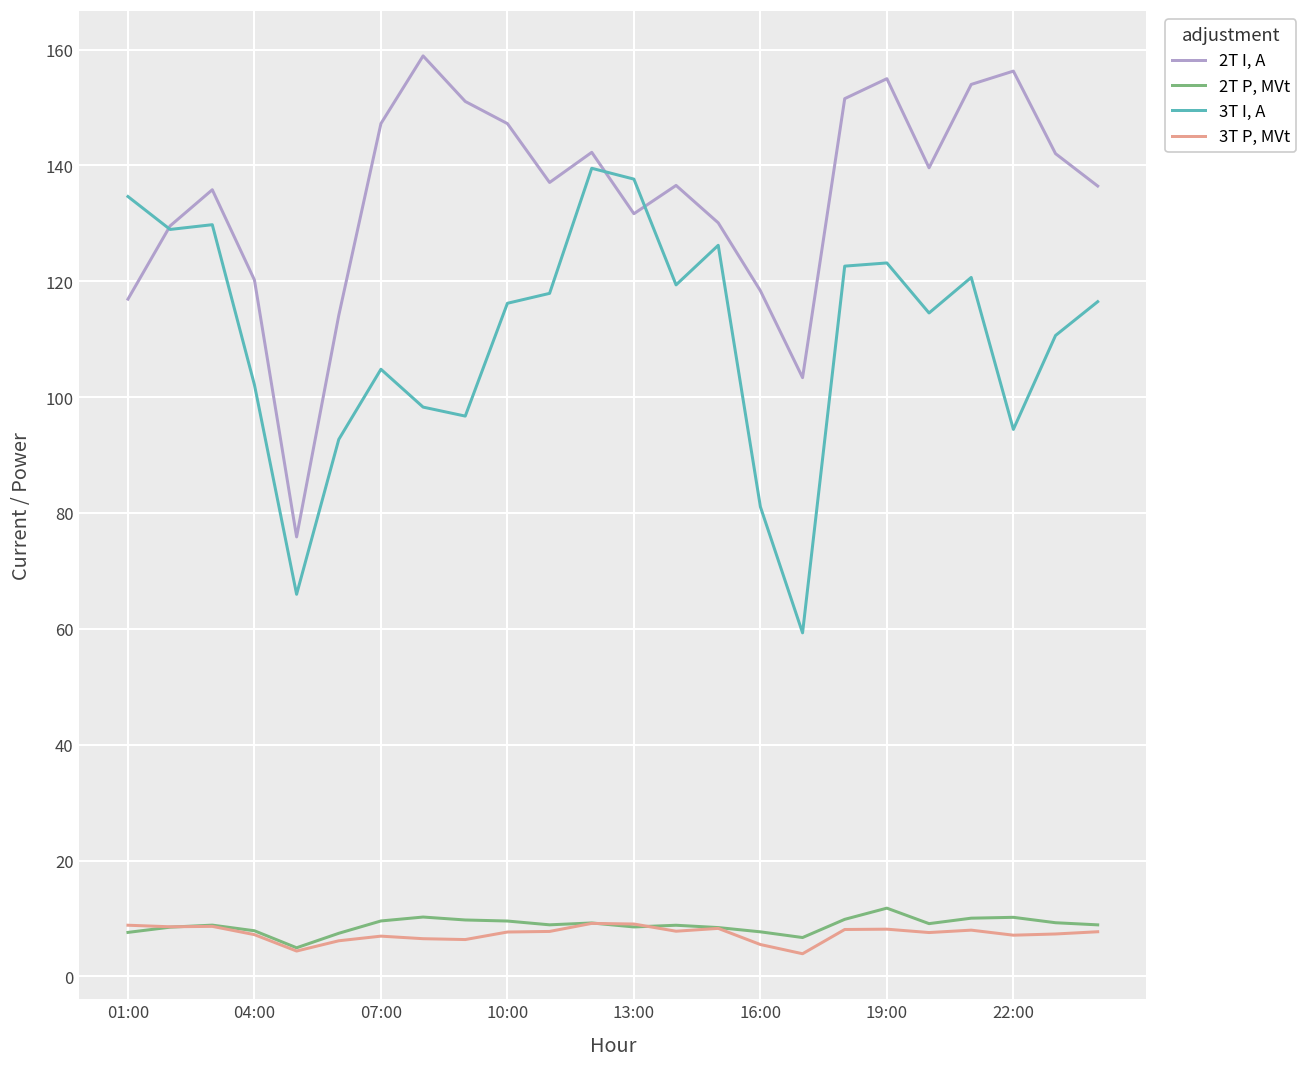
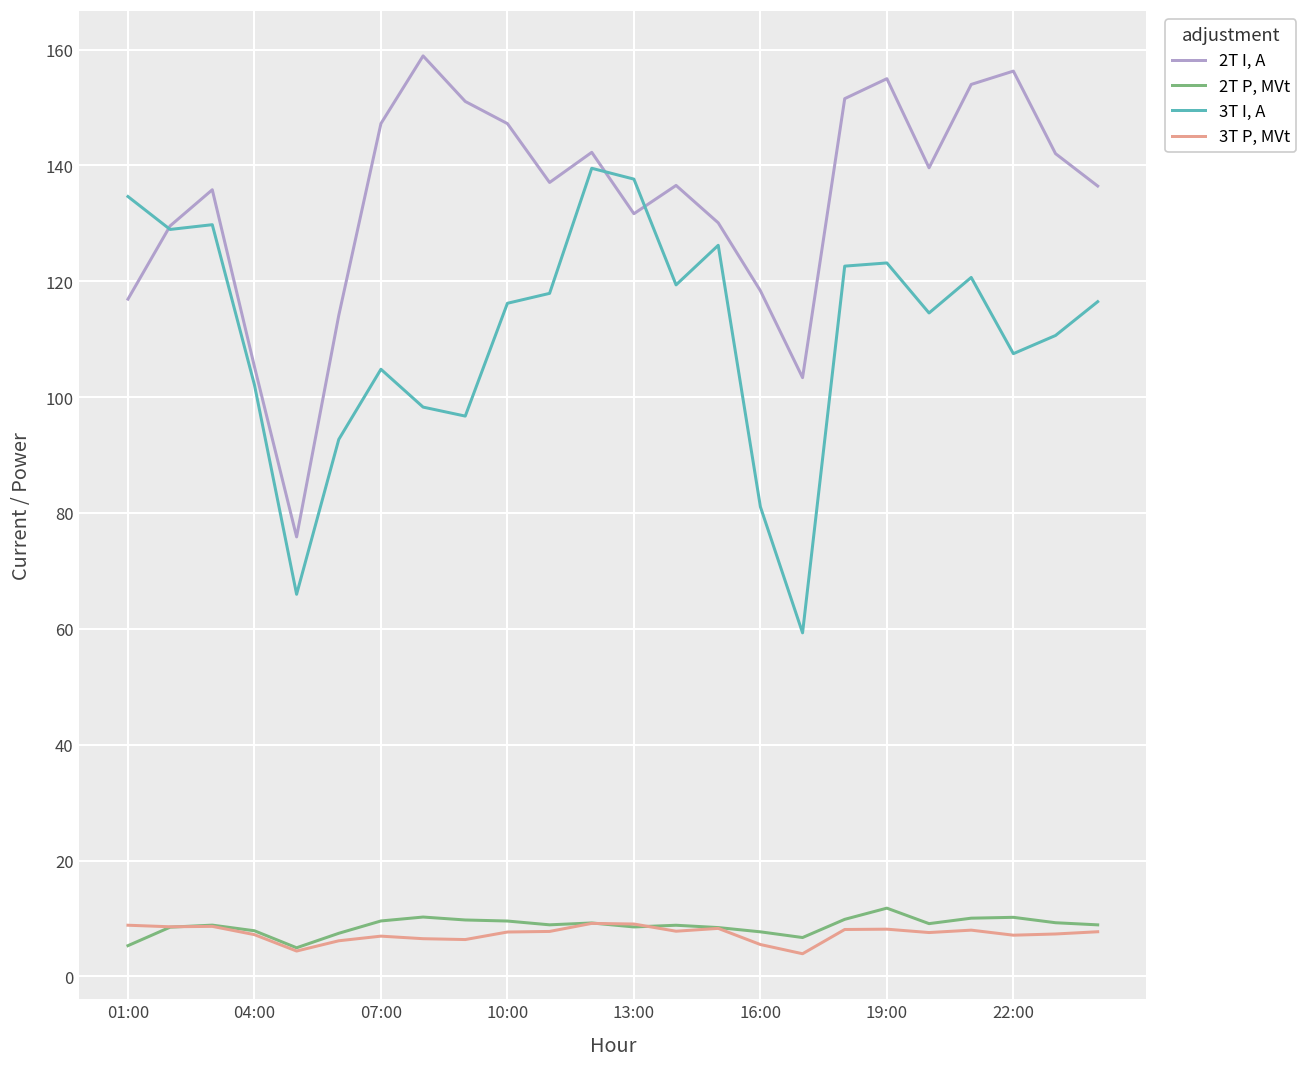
  {
    "2T I, A": {
      "01:00": 117,
-     "04:00": 120,
+     "04:00": 105,
      "07:00": 147,
      "10:00": 147,
      "13:00": 132,
      "16:00": 118,
      "19:00": 155,
      "22:00": 156
    },
    "2T P, MVt": {
-     "01:00": 8,
+     "01:00": 5,
      "04:00": 8,
      "07:00": 10,
      "10:00": 10,
      "16:00": 8,
      "19:00": 12,
      "22:00": 10
    },
    "3T I, A": {
      "01:00": 135,
      "04:00": 102,
      "07:00": 105,
      "10:00": 116,
      "13:00": 138,
      "16:00": 81,
      "19:00": 123,
-     "22:00": 94
+     "22:00": 107
    },
    "3T P, MVt": {
      "01:00": 9,
      "04:00": 7,
      "07:00": 7,
      "10:00": 8,
      "16:00": 5,
      "19:00": 8,
      "22:00": 7
    }
  }
